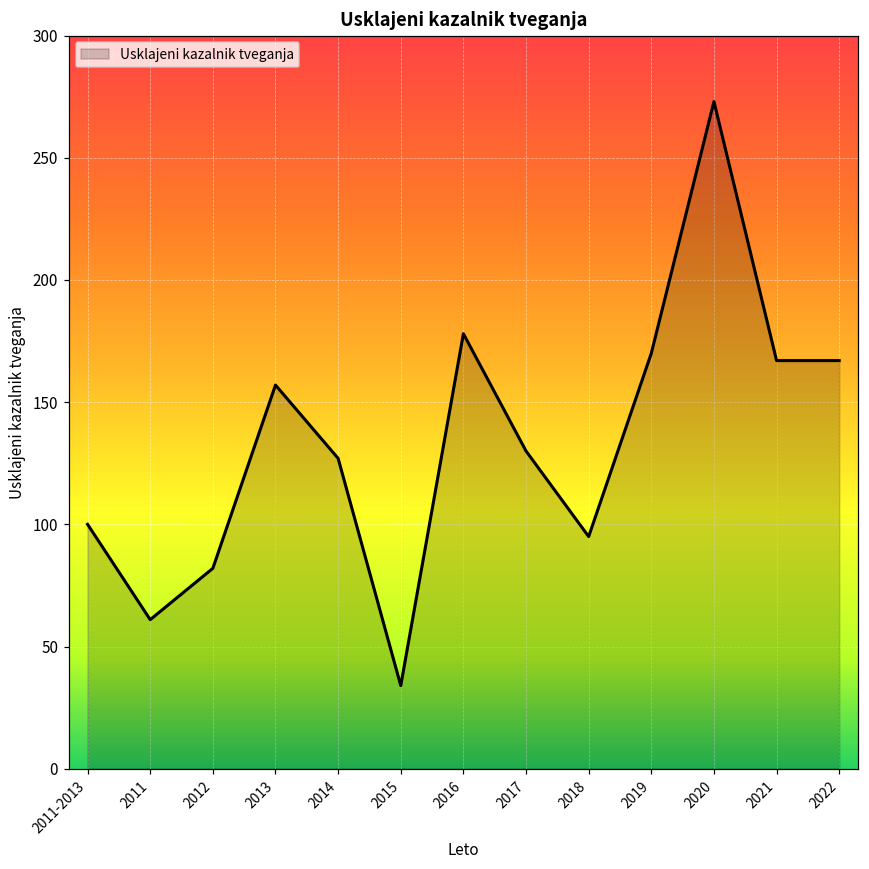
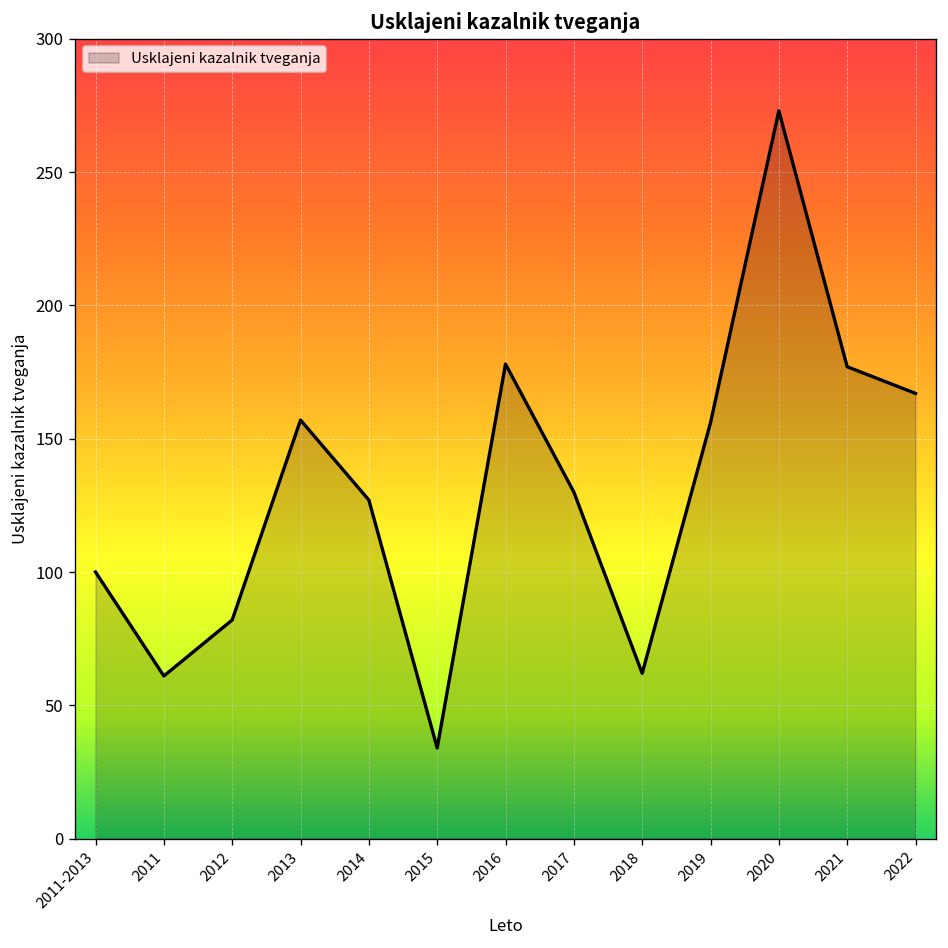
  {
    "2011-2013": 100,
    "2011": 61,
    "2012": 82,
    "2013": 157,
    "2014": 127,
    "2015": 34,
    "2016": 178,
    "2017": 130,
-   "2018": 95,
-   "2019": 170,
+   "2018": 62,
+   "2019": 156,
    "2020": 273,
-   "2021": 167,
+   "2021": 177,
    "2022": 167
  }
